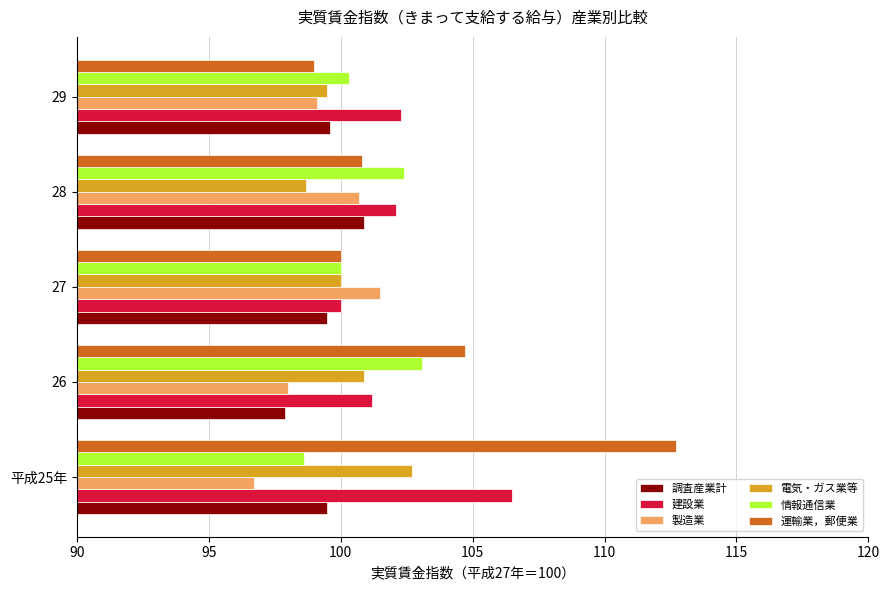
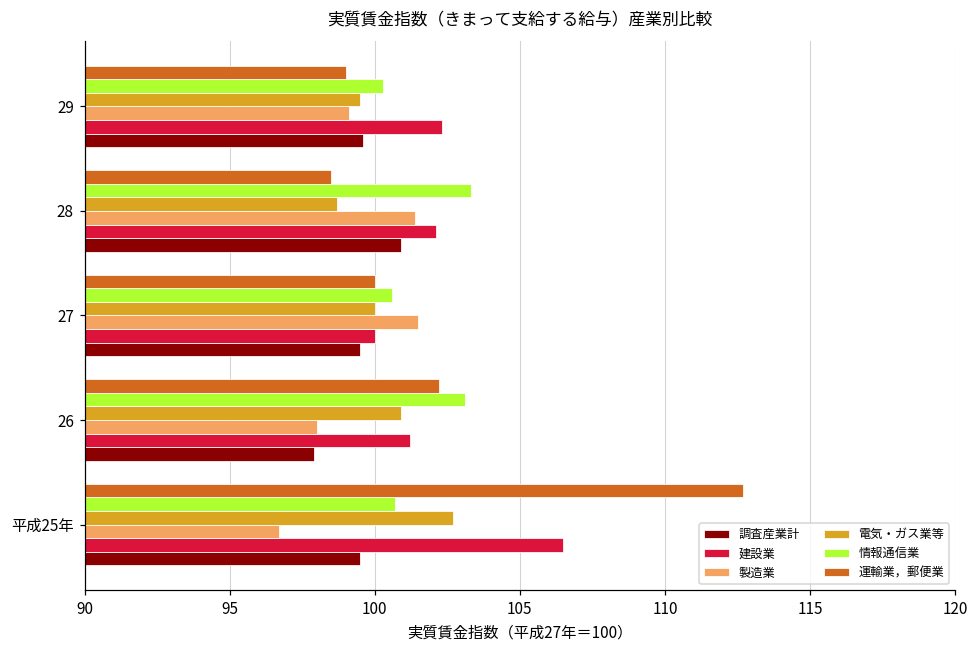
  {
    "調査産業計": {
      "29": 99.6,
      "28": 100.9,
      "27": 99.5,
      "26": 97.9,
      "平成25年": 99.5
    },
    "建設業": {
      "29": 102.3,
      "28": 102.1,
      "27": 100.0,
      "26": 101.2,
      "平成25年": 106.5
    },
    "製造業": {
      "29": 99.1,
-     "28": 100.7,
+     "28": 101.4,
      "27": 101.5,
      "26": 98.0,
      "平成25年": 96.7
    },
    "電気・ガス業等": {
      "29": 99.5,
      "28": 98.7,
      "27": 100.0,
      "26": 100.9,
      "平成25年": 102.7
    },
    "情報通信業": {
      "29": 100.3,
-     "28": 102.4,
-     "27": 100.0,
+     "28": 103.3,
+     "27": 100.6,
      "26": 103.1,
-     "平成25年": 98.6
+     "平成25年": 100.7
    },
    "運輸業，郵便業": {
      "29": 99.0,
-     "28": 100.8,
+     "28": 98.5,
      "27": 100.0,
-     "26": 104.7,
+     "26": 102.2,
      "平成25年": 112.7
    }
  }
